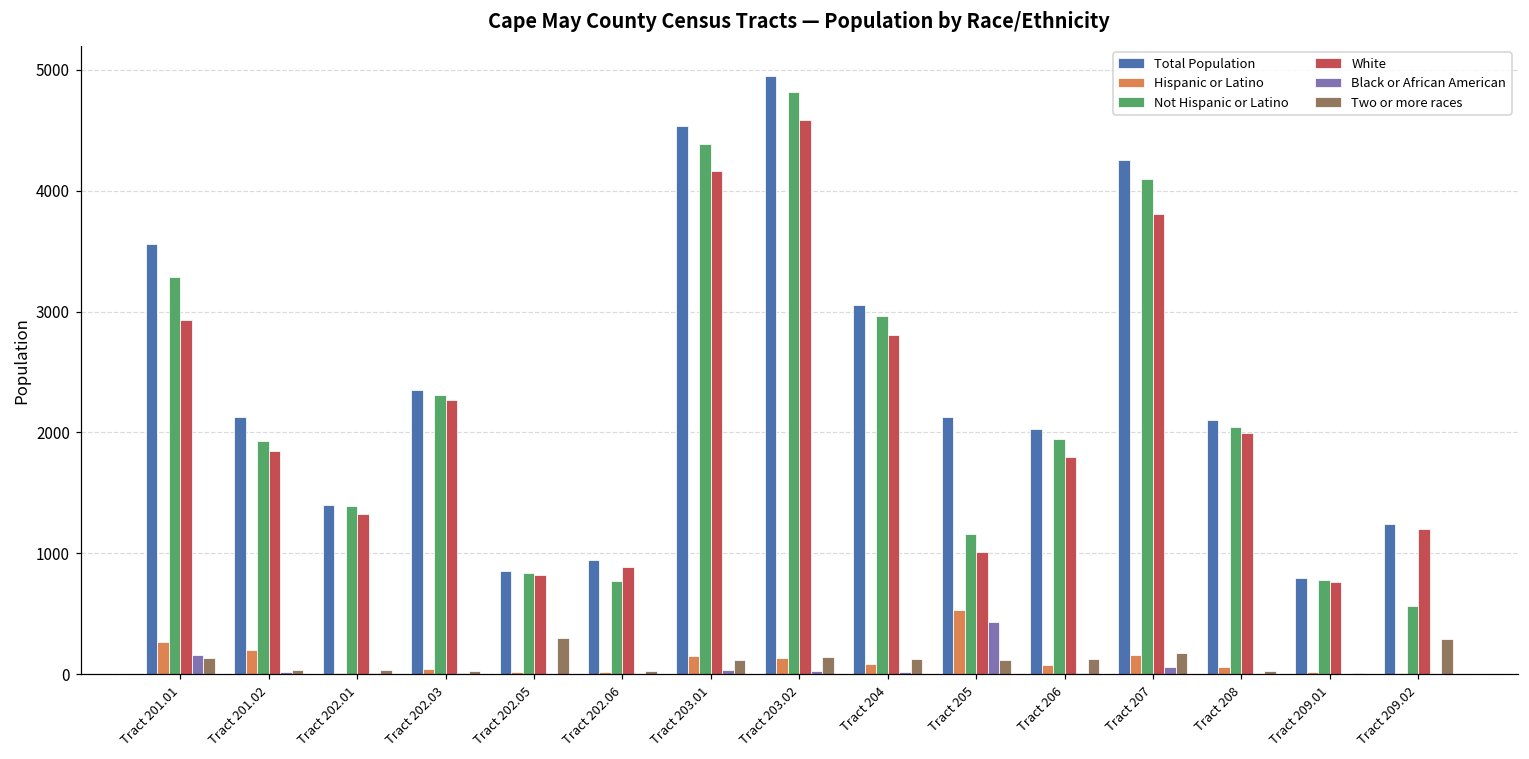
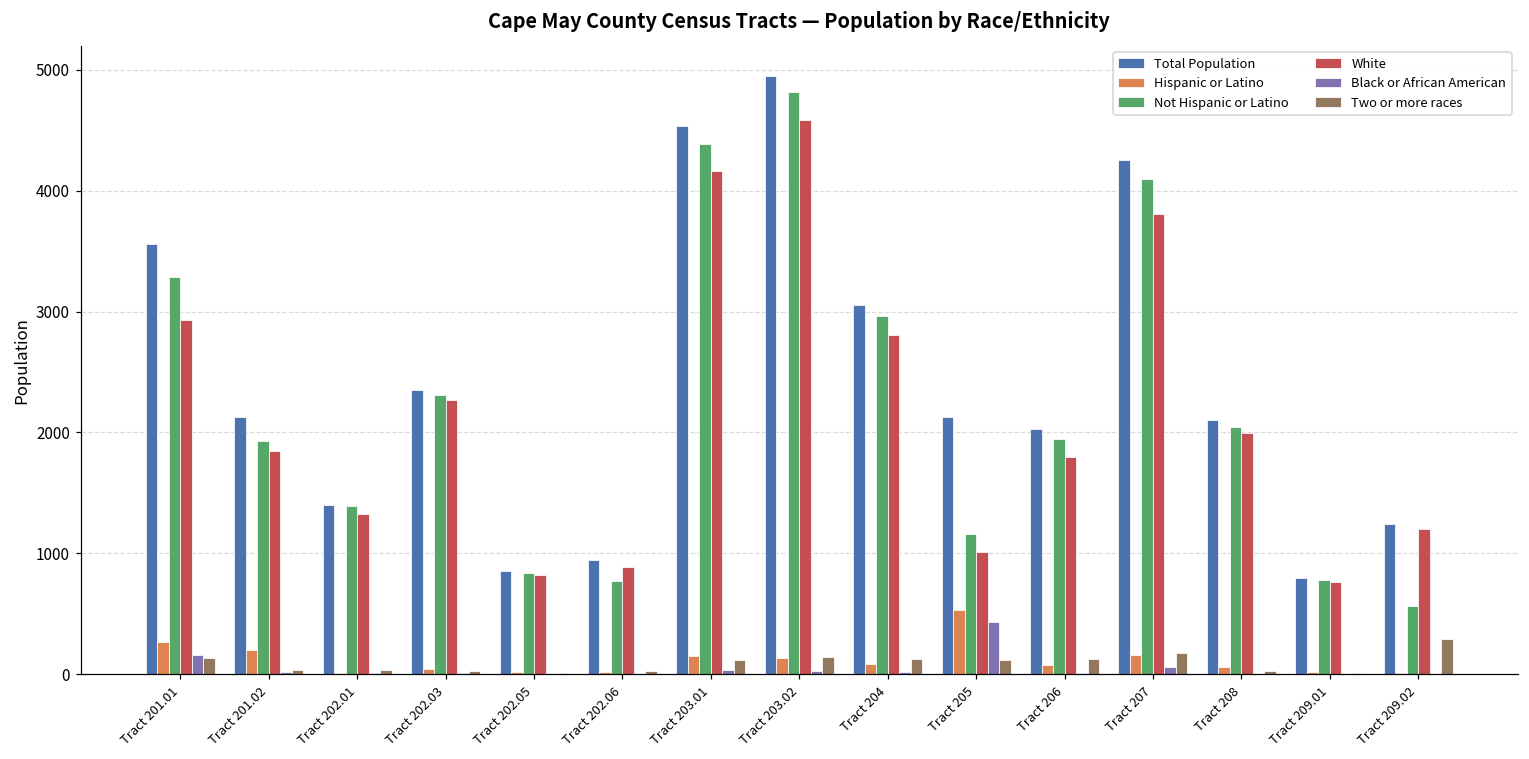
  {
    "Not Hispanic or Latino": {
      "Tract 201.01": 3290,
      "Tract 201.02": 1930,
      "Tract 202.01": 1390,
      "Tract 202.03": 2310,
      "Tract 202.05": 840,
      "Tract 202.06": 770,
      "Tract 203.01": 4380,
      "Tract 203.02": 4820,
      "Tract 204": 2970,
      "Tract 205": 1160,
      "Tract 206": 1950,
      "Tract 207": 4100,
      "Tract 208": 2050,
      "Tract 209.01": 780,
      "Tract 209.02": 560
    },
    "Two or more races": {
      "Tract 201.01": 130,
      "Tract 201.02": 30,
      "Tract 202.01": 30,
      "Tract 202.03": 20,
-     "Tract 202.05": 300,
+     "Tract 202.05": 10,
      "Tract 202.06": 30,
      "Tract 203.01": 120,
      "Tract 203.02": 140,
      "Tract 204": 130,
      "Tract 205": 120,
      "Tract 206": 130,
      "Tract 207": 180,
      "Tract 208": 20,
      "Tract 209.02": 290
    }
  }
